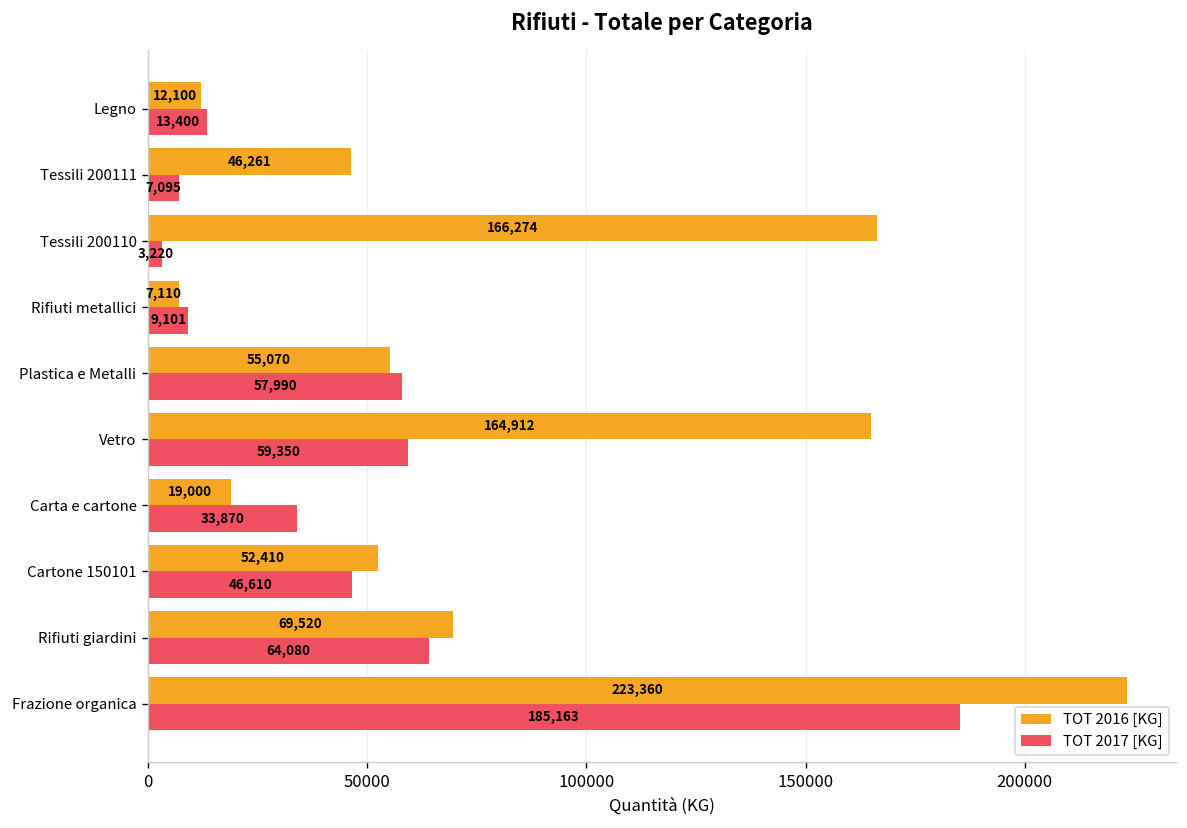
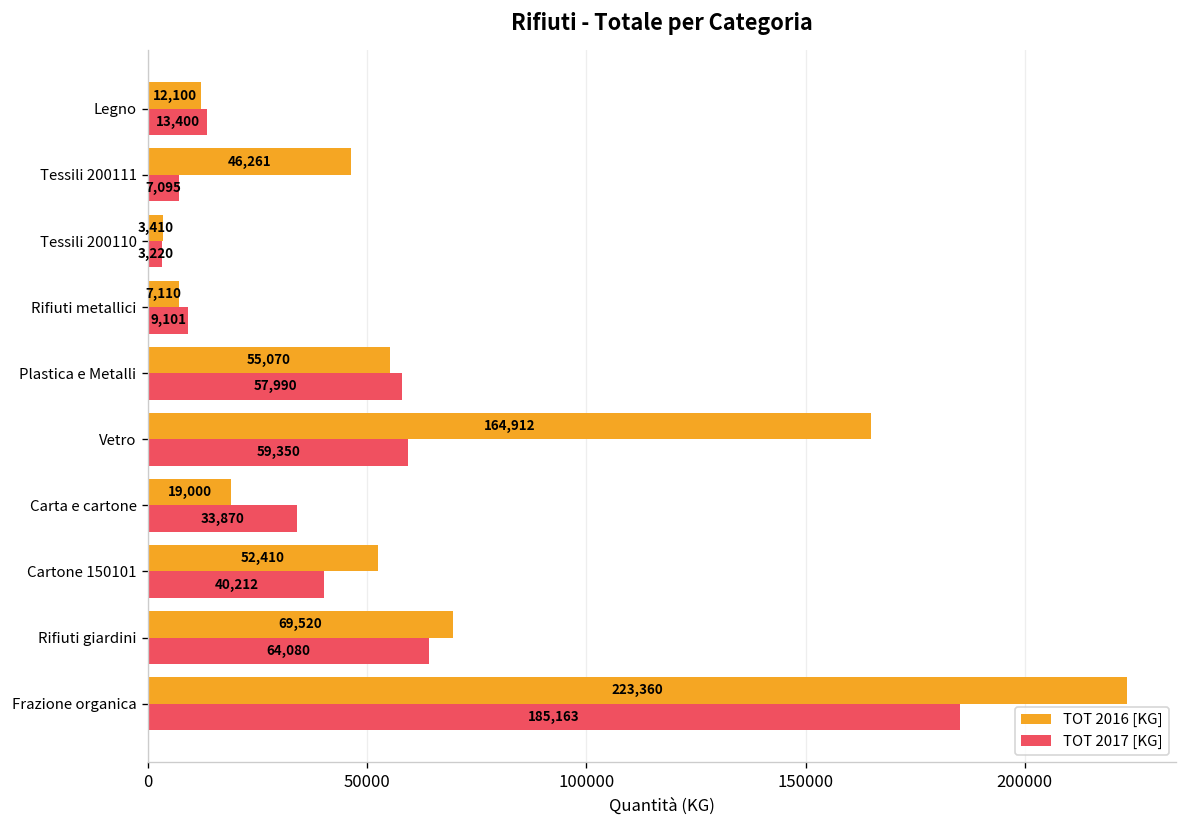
  {
    "TOT 2016 [KG]": {
      "Legno": "12,100",
      "Tessili 200111": "46,261",
-     "Tessili 200110": "166,274",
+     "Tessili 200110": "3,410",
      "Rifiuti metallici": "7,110",
      "Plastica e Metalli": "55,070",
      "Vetro": "164,912",
      "Carta e cartone": "19,000",
      "Cartone 150101": "52,410",
      "Rifiuti giardini": "69,520",
      "Frazione organica": "223,360"
    },
    "TOT 2017 [KG]": {
      "Legno": "13,400",
      "Tessili 200111": "7,095",
      "Tessili 200110": "3,220",
      "Rifiuti metallici": "9,101",
      "Plastica e Metalli": "57,990",
      "Vetro": "59,350",
      "Carta e cartone": "33,870",
-     "Cartone 150101": "46,610",
+     "Cartone 150101": "40,212",
      "Rifiuti giardini": "64,080",
      "Frazione organica": "185,163"
    }
  }
